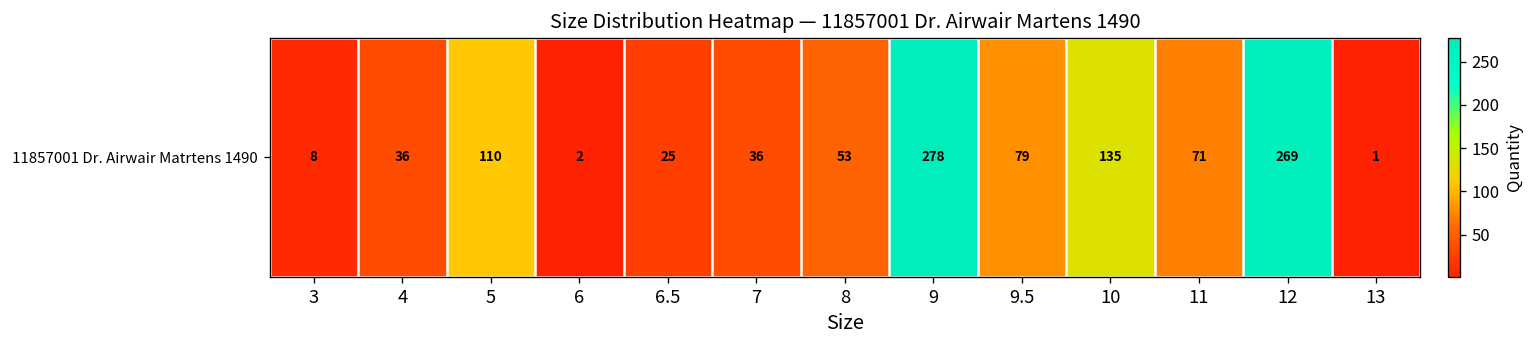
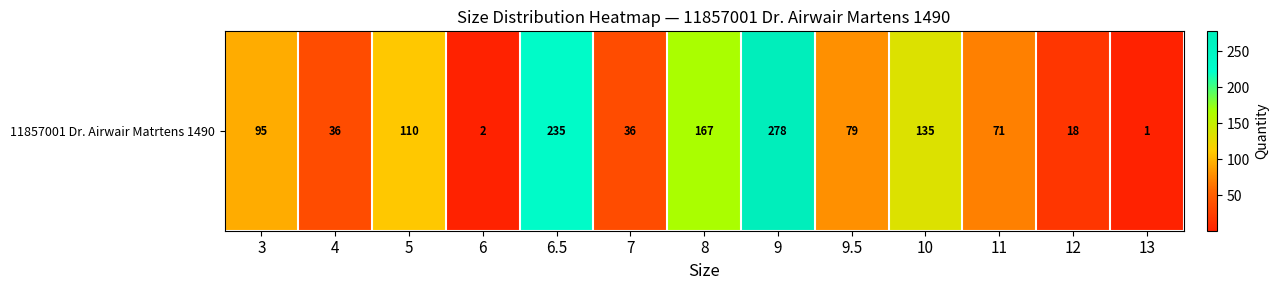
  {
    "11857001 Dr. Airwair Matrtens 1490": {
-     "3": 8,
+     "3": 95,
      "4": 36,
      "5": 110,
      "6": 2,
-     "6.5": 25,
+     "6.5": 235,
      "7": 36,
-     "8": 53,
+     "8": 167,
      "9": 278,
      "9.5": 79,
      "10": 135,
      "11": 71,
-     "12": 269,
+     "12": 18,
      "13": 1
    }
  }
